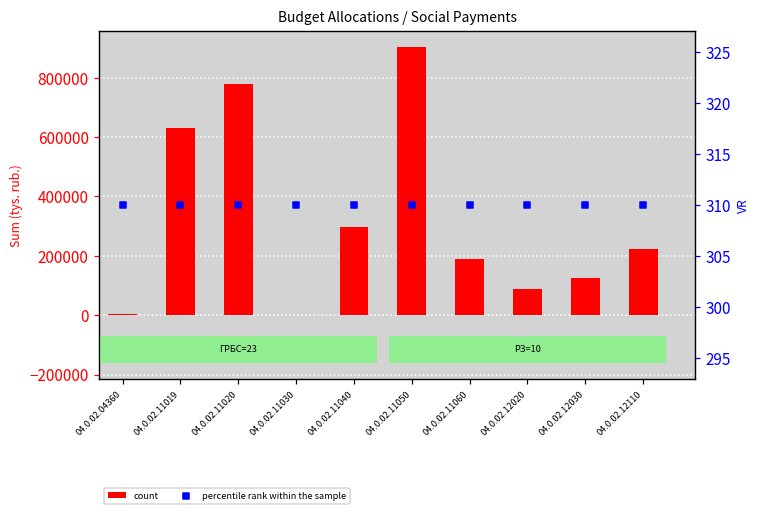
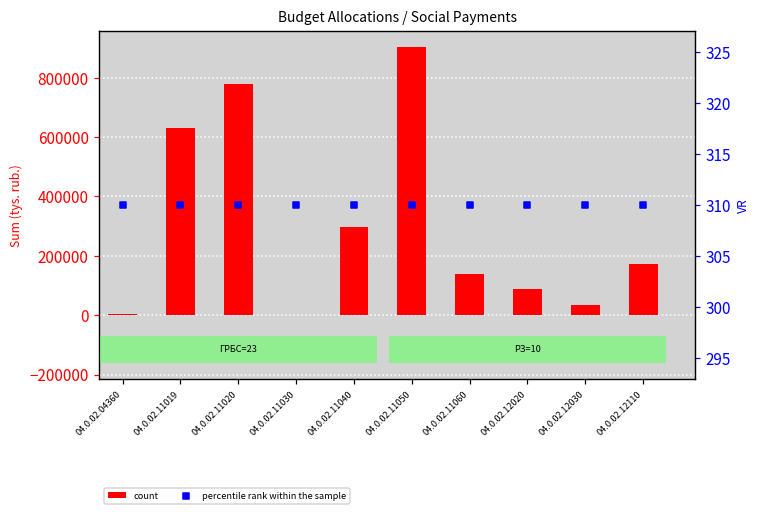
  {
    "count": {
      "04.0.02.11019": 630000,
      "04.0.02.11020": 780000,
      "04.0.02.11040": 300000,
      "04.0.02.11050": 900000,
-     "04.0.02.11060": 190000,
+     "04.0.02.11060": 140000,
      "04.0.02.12020": 90000,
-     "04.0.02.12030": 130000,
-     "04.0.02.12110": 220000
+     "04.0.02.12030": 30000,
+     "04.0.02.12110": 170000
    }
  }
